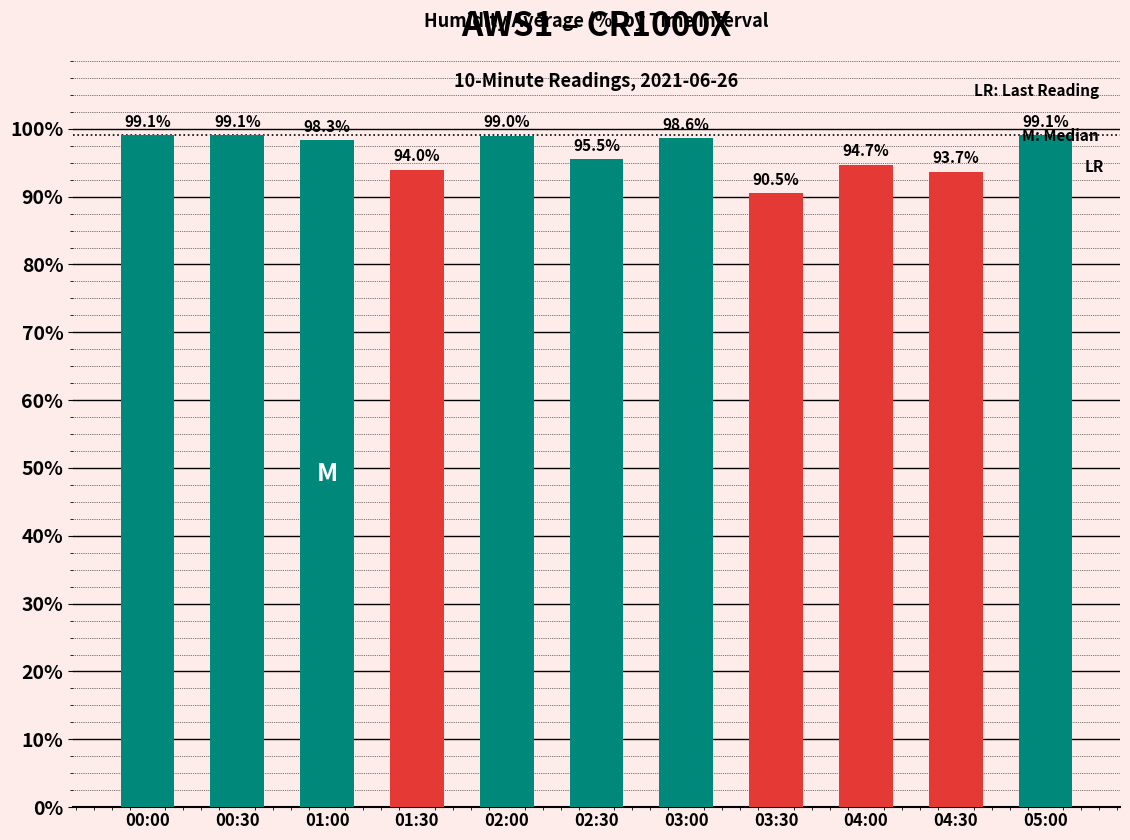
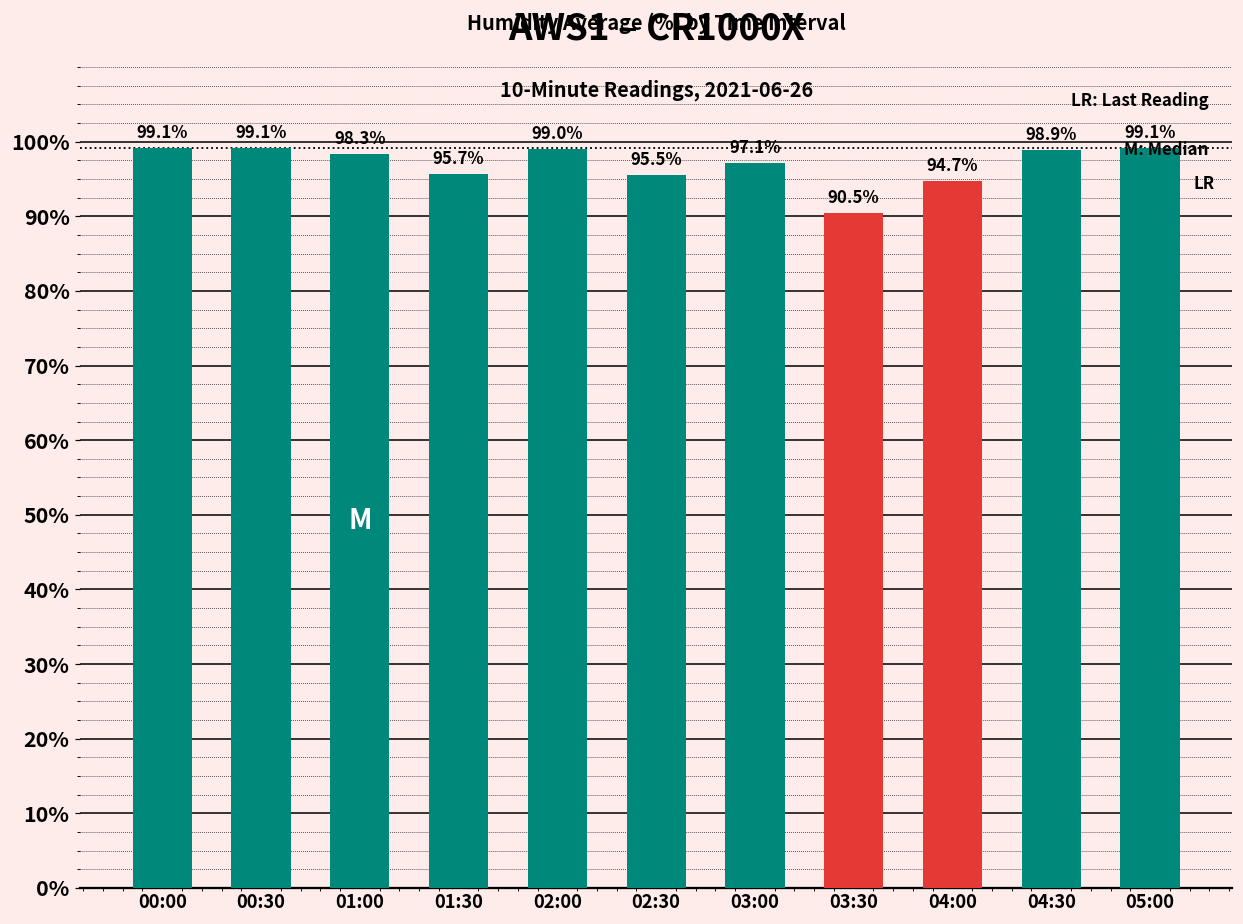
  {
    "00:00": "99.1%",
    "00:30": "99.1%",
    "01:00": "98.3%",
-   "01:30": "94.0%",
+   "01:30": "95.7%",
    "02:00": "99.0%",
    "02:30": "95.5%",
-   "03:00": "98.6%",
+   "03:00": "97.1%",
    "03:30": "90.5%",
    "04:00": "94.7%",
-   "04:30": "93.7%",
+   "04:30": "98.9%",
    "05:00": "99.1%"
  }
